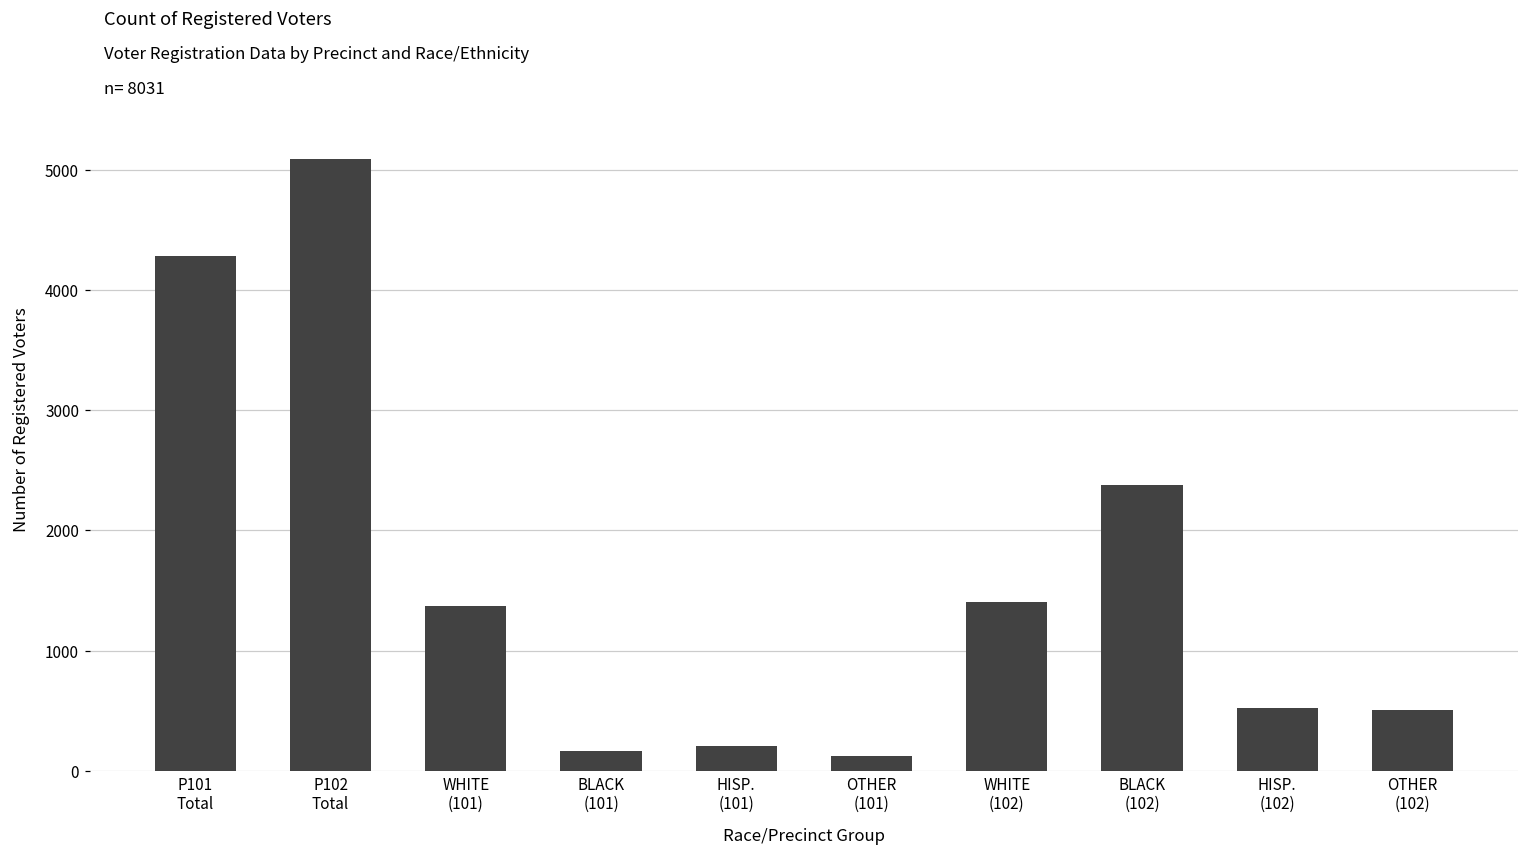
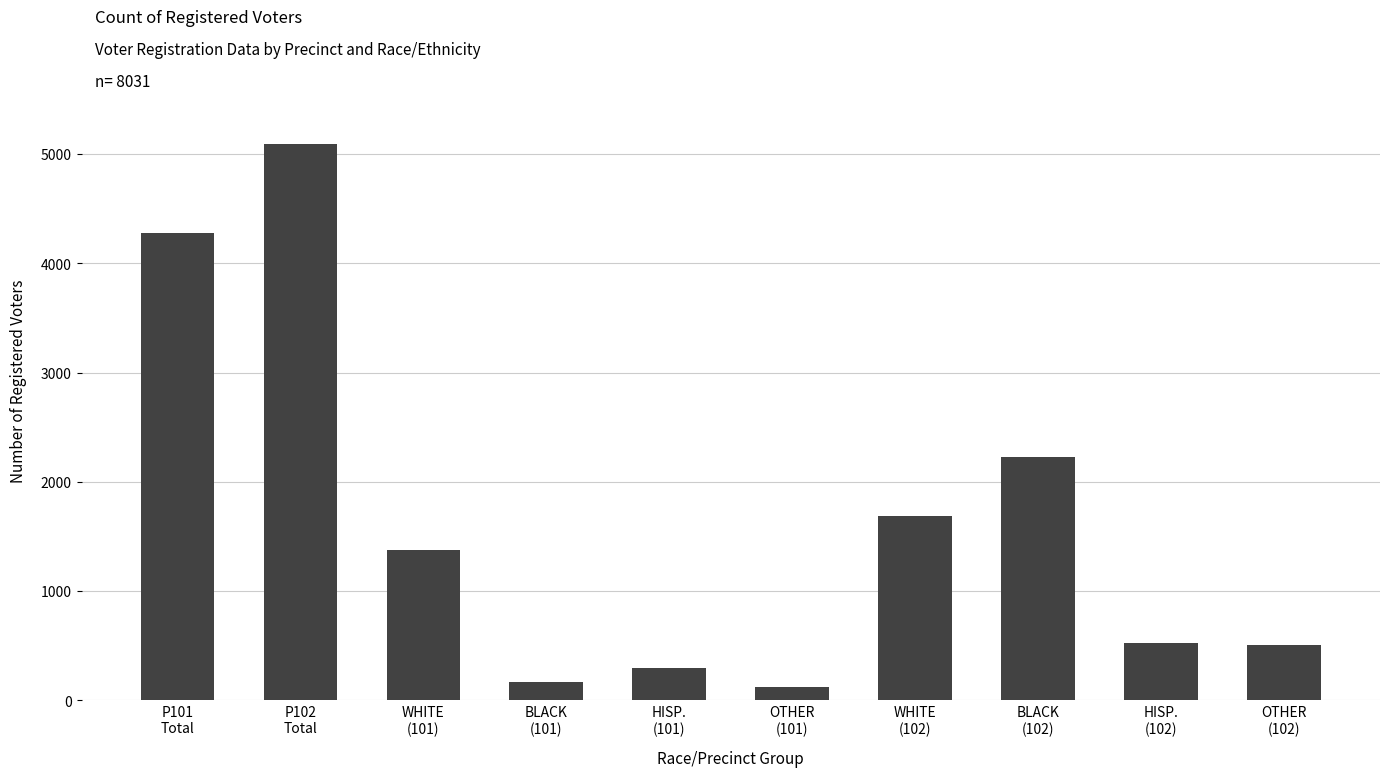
  {
    "P101 Total": 4280,
    "P102 Total": 5090,
    "WHITE (101)": 1370,
    "BLACK (101)": 170,
-   "HISP. (101)": 210,
+   "HISP. (101)": 290,
    "OTHER (101)": 120,
-   "WHITE (102)": 1400,
-   "BLACK (102)": 2380,
+   "WHITE (102)": 1680,
+   "BLACK (102)": 2230,
    "HISP. (102)": 520,
    "OTHER (102)": 510
  }
